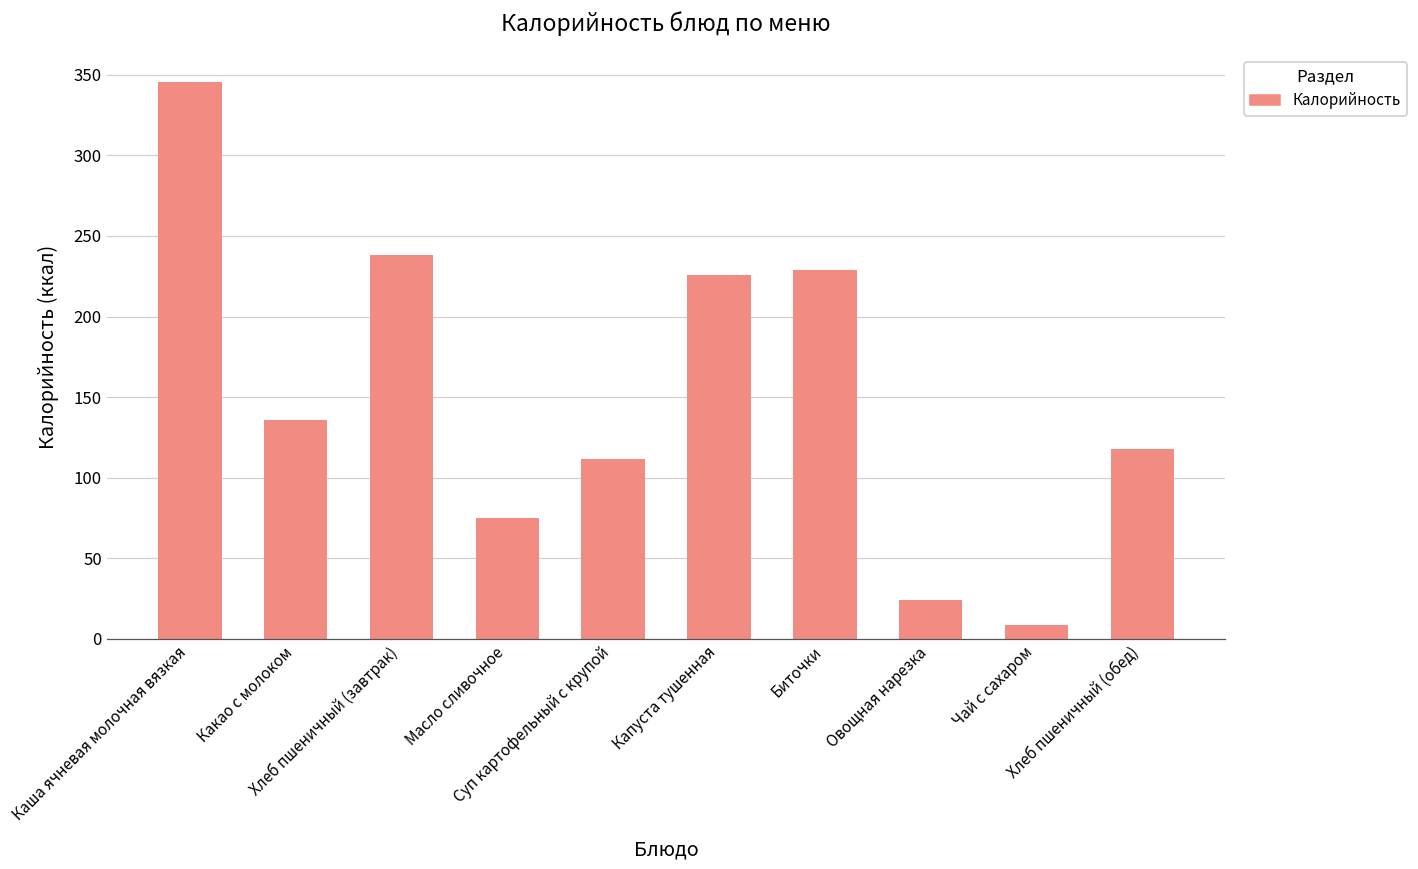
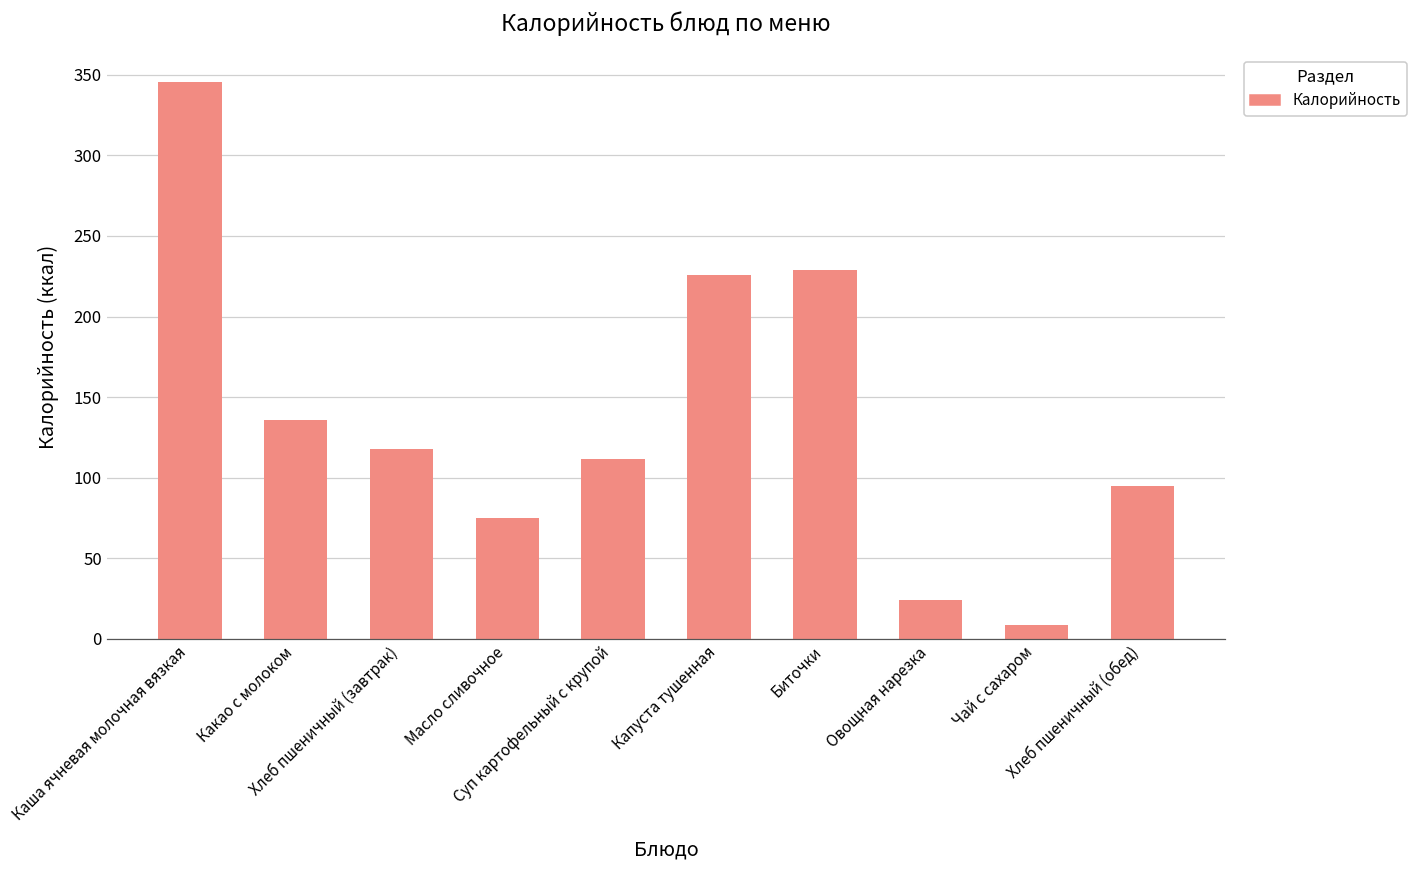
  {
    "Каша ячневая молочная вязкая": 346,
    "Какао с молоком": 136,
-   "Хлеб пшеничный (завтрак)": 238,
+   "Хлеб пшеничный (завтрак)": 118,
    "Масло сливочное": 75,
    "Суп картофельный с крупой": 111,
    "Капуста тушенная": 226,
    "Биточки": 229,
    "Овощная нарезка": 24,
    "Чай с сахаром": 9,
-   "Хлеб пшеничный (обед)": 118
+   "Хлеб пшеничный (обед)": 95
  }
